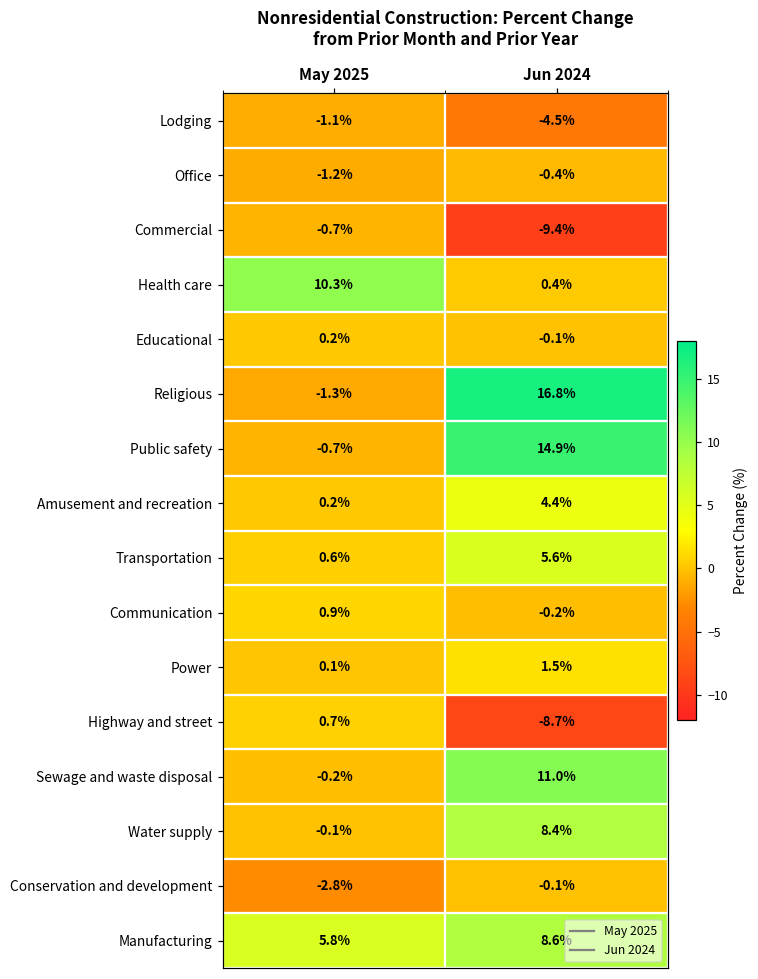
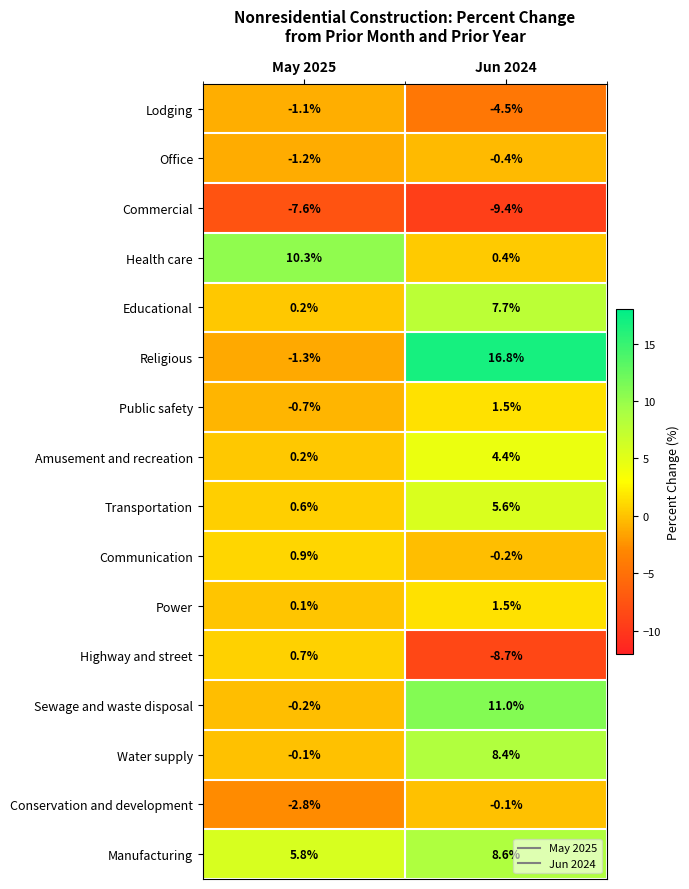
  {
    "Lodging": {
      "May 2025": "-1.1%",
      "Jun 2024": "-4.5%"
    },
    "Office": {
      "May 2025": "-1.2%",
      "Jun 2024": "-0.4%"
    },
    "Commercial": {
-     "May 2025": "-0.7%",
+     "May 2025": "-7.6%",
      "Jun 2024": "-9.4%"
    },
    "Health care": {
      "May 2025": "10.3%",
      "Jun 2024": "0.4%"
    },
    "Educational": {
      "May 2025": "0.2%",
-     "Jun 2024": "-0.1%"
+     "Jun 2024": "7.7%"
    },
    "Religious": {
      "May 2025": "-1.3%",
      "Jun 2024": "16.8%"
    },
    "Public safety": {
      "May 2025": "-0.7%",
-     "Jun 2024": "14.9%"
+     "Jun 2024": "1.5%"
    },
    "Amusement and recreation": {
      "May 2025": "0.2%",
      "Jun 2024": "4.4%"
    },
    "Transportation": {
      "May 2025": "0.6%",
      "Jun 2024": "5.6%"
    },
    "Communication": {
      "May 2025": "0.9%",
      "Jun 2024": "-0.2%"
    },
    "Power": {
      "May 2025": "0.1%",
      "Jun 2024": "1.5%"
    },
    "Highway and street": {
      "May 2025": "0.7%",
      "Jun 2024": "-8.7%"
    },
    "Sewage and waste disposal": {
      "May 2025": "-0.2%",
      "Jun 2024": "11.0%"
    },
    "Water supply": {
      "May 2025": "-0.1%",
      "Jun 2024": "8.4%"
    },
    "Conservation and development": {
      "May 2025": "-2.8%",
      "Jun 2024": "-0.1%"
    },
    "Manufacturing": {
      "May 2025": "5.8%"
    }
  }
